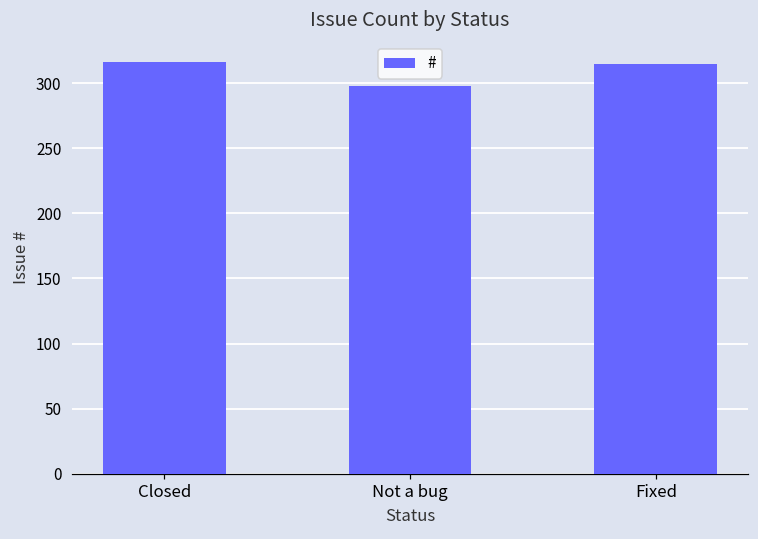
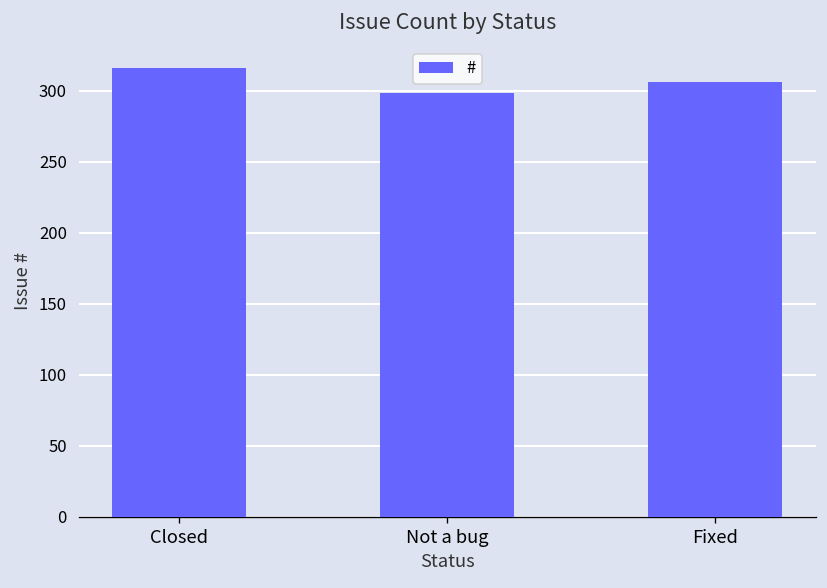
  {
    "Closed": 316,
    "Not a bug": 298,
-   "Fixed": 315
+   "Fixed": 306
  }
